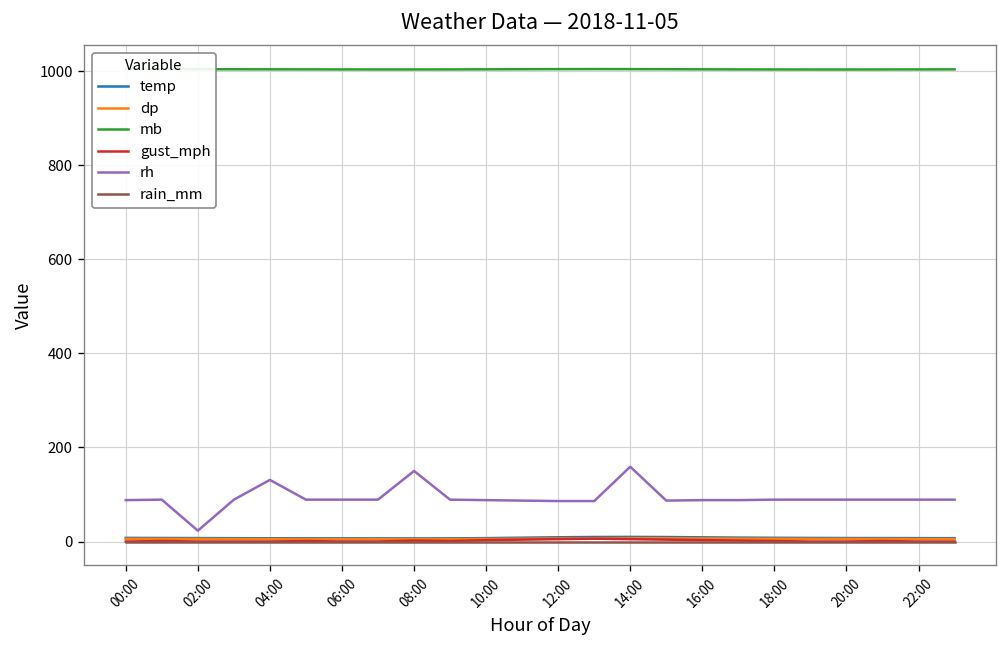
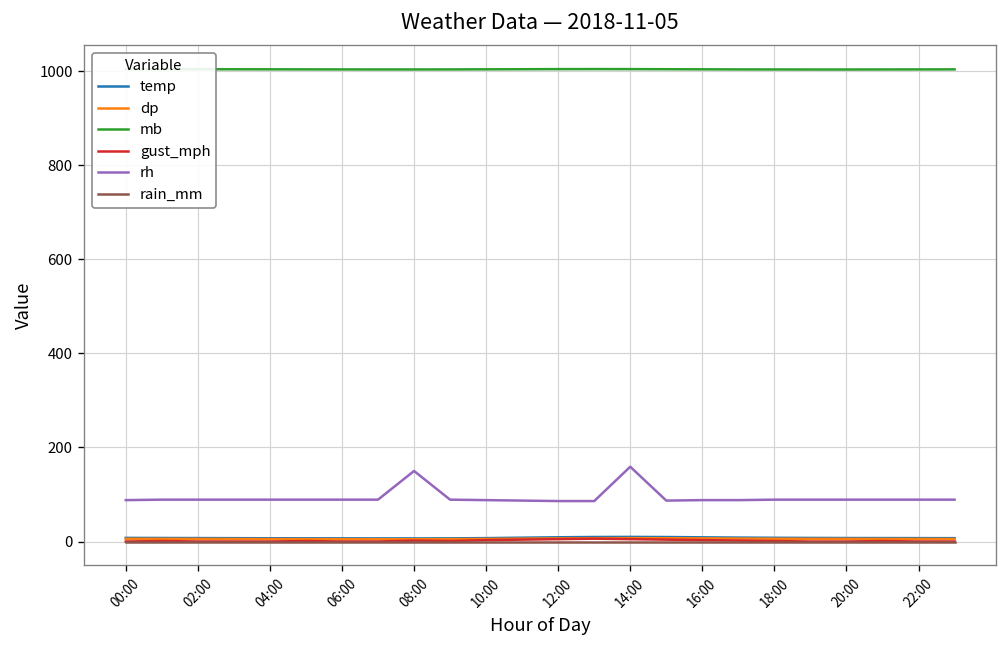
  {
    "mb": {
      "04:00": 1000,
      "06:00": 1000,
      "08:00": 1000,
      "10:00": 1000,
      "12:00": 1000,
      "14:00": 1000,
      "16:00": 1000,
      "18:00": 1000,
      "20:00": 1000,
      "22:00": 1000
    },
    "rh": {
      "00:00": 90,
-     "02:00": 20,
-     "04:00": 130,
+     "02:00": 90,
+     "04:00": 90,
      "06:00": 90,
      "08:00": 150,
      "10:00": 90,
      "12:00": 90,
      "14:00": 160,
      "16:00": 90,
      "18:00": 90,
      "20:00": 90,
      "22:00": 90
    }
  }
